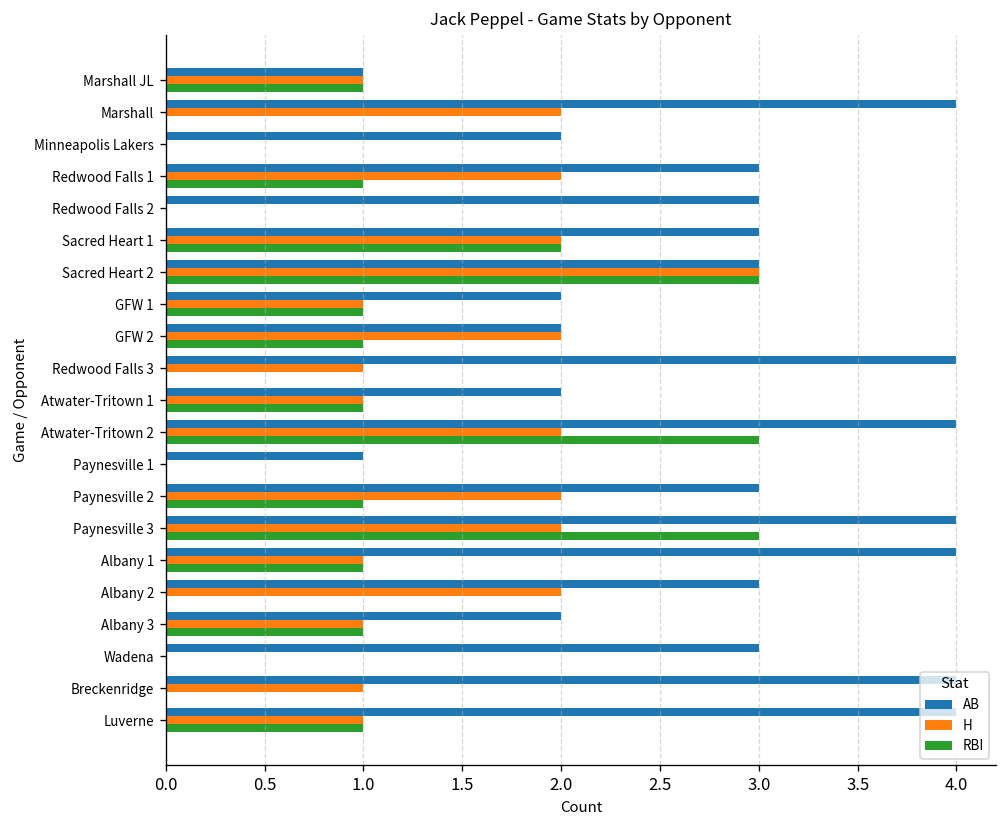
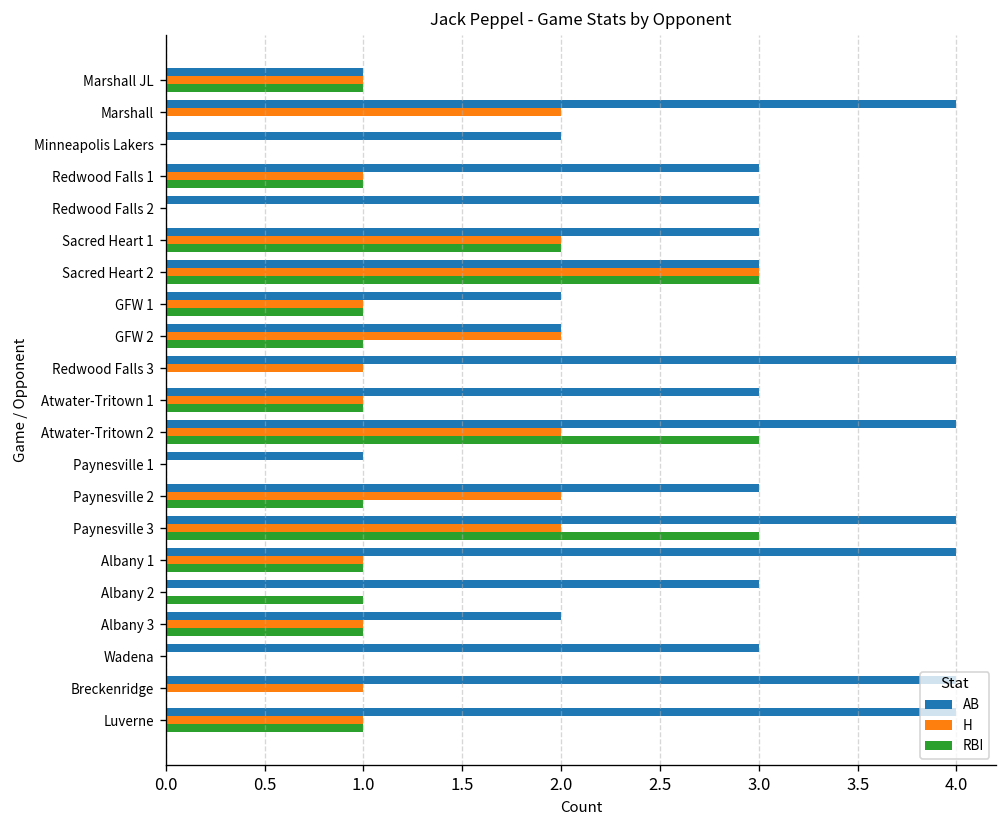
  {
    "AB": {
      "Marshall JL": 1,
      "Marshall": 4,
      "Minneapolis Lakers": 2,
      "Redwood Falls 1": 3,
      "Redwood Falls 2": 3,
      "Sacred Heart 1": 3,
      "Sacred Heart 2": 3,
      "GFW 1": 2,
      "GFW 2": 2,
      "Redwood Falls 3": 4,
-     "Atwater-Tritown 1": 2,
+     "Atwater-Tritown 1": 3,
      "Atwater-Tritown 2": 4,
      "Paynesville 1": 1,
      "Paynesville 2": 3,
      "Paynesville 3": 4,
      "Albany 1": 4,
      "Albany 2": 3,
      "Albany 3": 2,
      "Wadena": 3
    },
    "H": {
      "Marshall JL": 1,
      "Marshall": 2,
      "Minneapolis Lakers": 0,
-     "Redwood Falls 1": 2,
+     "Redwood Falls 1": 1,
      "Redwood Falls 2": 0,
      "Sacred Heart 1": 2,
      "Sacred Heart 2": 3,
      "GFW 1": 1,
      "GFW 2": 2,
      "Redwood Falls 3": 1,
      "Atwater-Tritown 1": 1,
      "Atwater-Tritown 2": 2,
      "Paynesville 1": 0,
      "Paynesville 2": 2,
      "Paynesville 3": 2,
      "Albany 1": 1,
-     "Albany 2": 2,
+     "Albany 2": 0,
      "Albany 3": 1,
      "Wadena": 0,
      "Breckenridge": 1,
      "Luverne": 1
    },
    "RBI": {
      "Marshall JL": 1,
      "Marshall": 0,
      "Minneapolis Lakers": 0,
      "Redwood Falls 1": 1,
      "Redwood Falls 2": 0,
      "Sacred Heart 1": 2,
      "Sacred Heart 2": 3,
      "GFW 1": 1,
      "GFW 2": 1,
      "Redwood Falls 3": 0,
      "Atwater-Tritown 1": 1,
      "Atwater-Tritown 2": 3,
      "Paynesville 1": 0,
      "Paynesville 2": 1,
      "Paynesville 3": 3,
      "Albany 1": 1,
-     "Albany 2": 0,
+     "Albany 2": 1,
      "Albany 3": 1,
      "Wadena": 0,
      "Breckenridge": 0,
      "Luverne": 1
    }
  }
